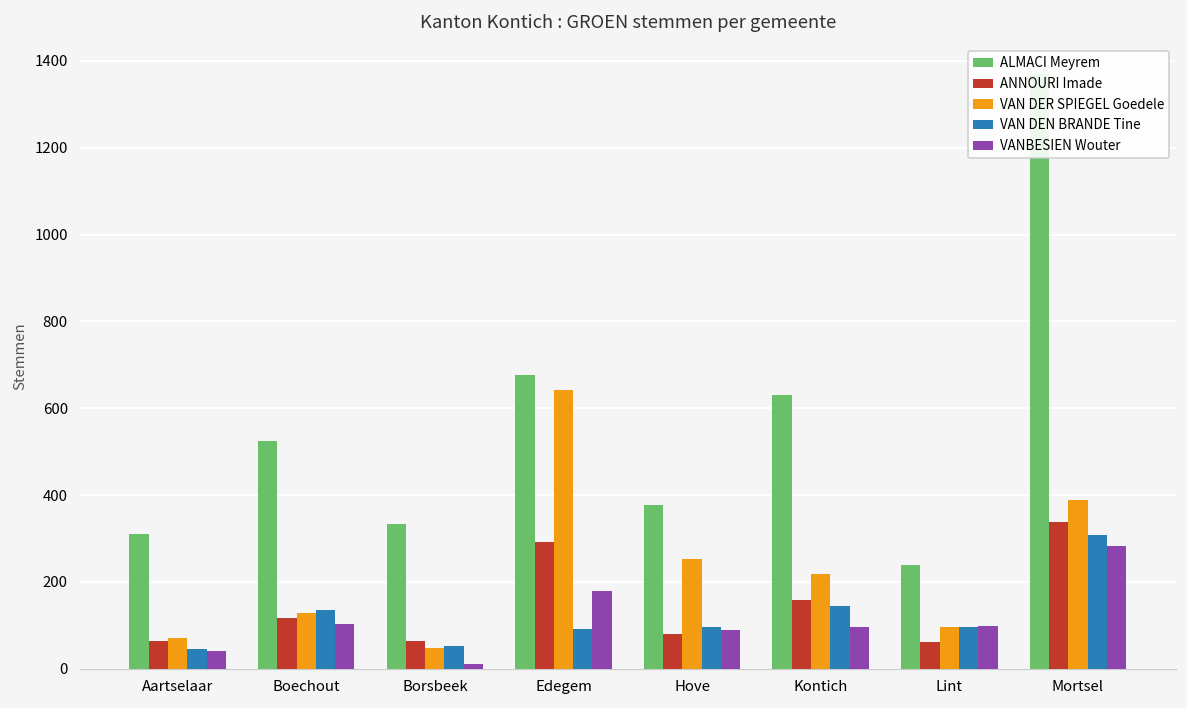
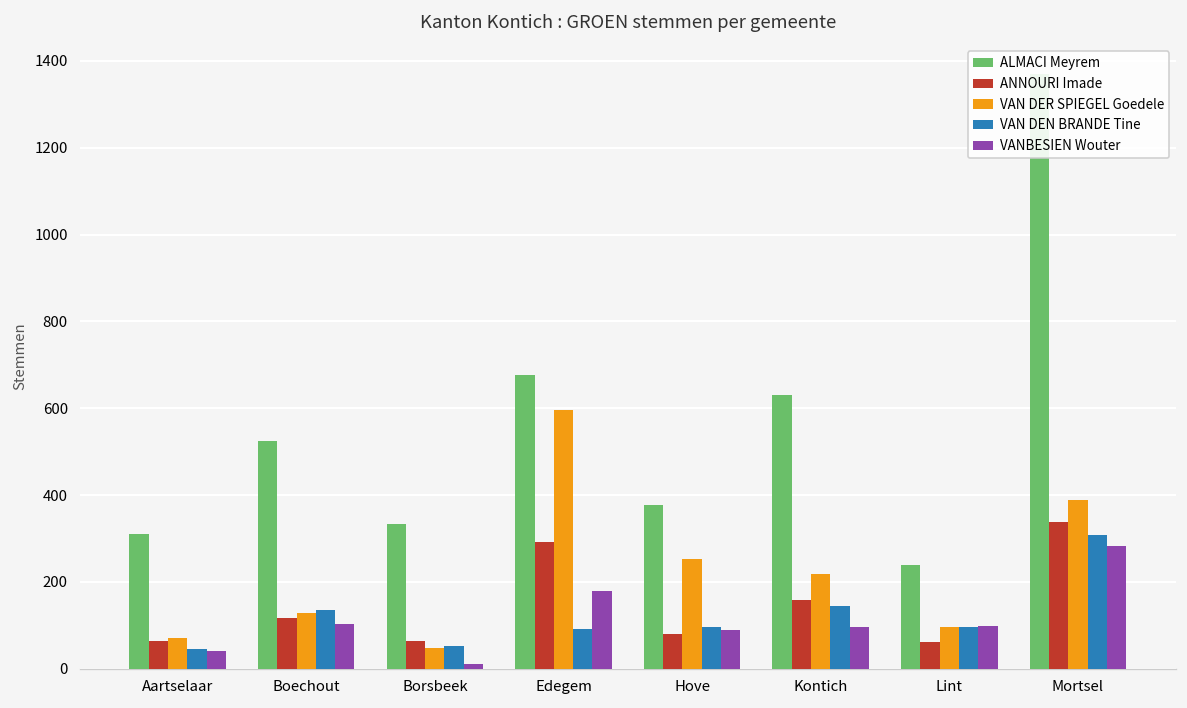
  {
    "ALMACI Meyrem": {
      "Aartselaar": 310,
      "Boechout": 520,
      "Borsbeek": 330,
      "Edegem": 680,
      "Hove": 380,
      "Kontich": 630,
      "Lint": 240
    },
    "ANNOURI Imade": {
      "Aartselaar": 60,
      "Boechout": 120,
      "Borsbeek": 70,
      "Edegem": 290,
      "Hove": 80,
      "Kontich": 160,
      "Lint": 60,
      "Mortsel": 340
    },
    "VAN DER SPIEGEL Goedele": {
      "Aartselaar": 70,
      "Boechout": 130,
      "Borsbeek": 50,
-     "Edegem": 640,
+     "Edegem": 600,
      "Hove": 250,
      "Kontich": 220,
      "Lint": 100,
      "Mortsel": 390
    },
    "VAN DEN BRANDE Tine": {
      "Aartselaar": 50,
      "Boechout": 140,
      "Borsbeek": 50,
      "Edegem": 90,
      "Hove": 100,
      "Kontich": 150,
      "Lint": 100,
      "Mortsel": 310
    },
    "VANBESIEN Wouter": {
      "Aartselaar": 40,
      "Boechout": 100,
      "Borsbeek": 10,
      "Edegem": 180,
      "Hove": 90,
      "Kontich": 100,
      "Lint": 100,
      "Mortsel": 280
    }
  }
